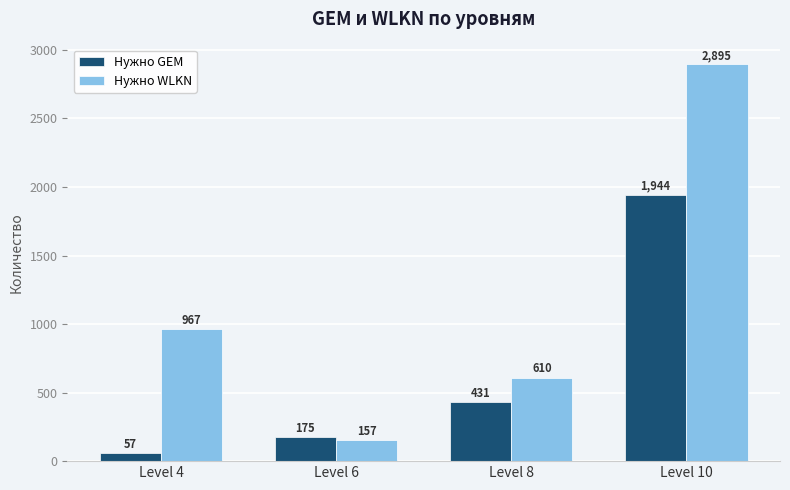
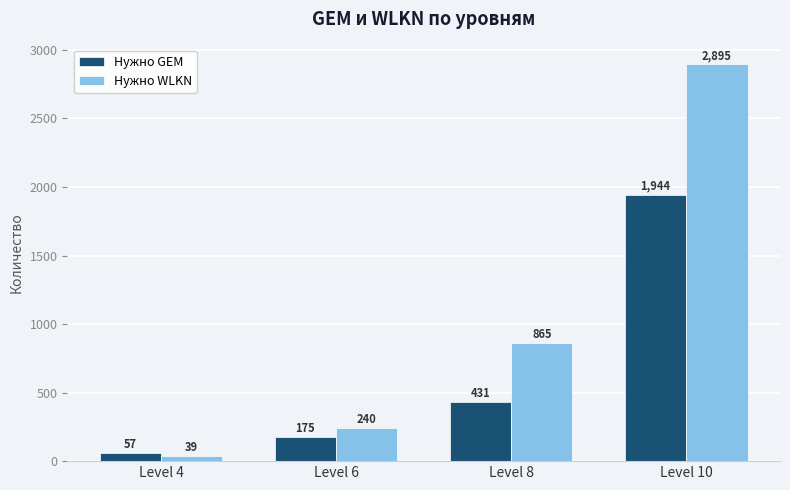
  {
    "Нужно GEM": {
      "Level 4": "57",
      "Level 6": "175",
      "Level 8": "431",
      "Level 10": "1,944"
    },
    "Нужно WLKN": {
-     "Level 4": "967",
-     "Level 6": "157",
-     "Level 8": "610",
+     "Level 4": "39",
+     "Level 6": "240",
+     "Level 8": "865",
      "Level 10": "2,895"
    }
  }
